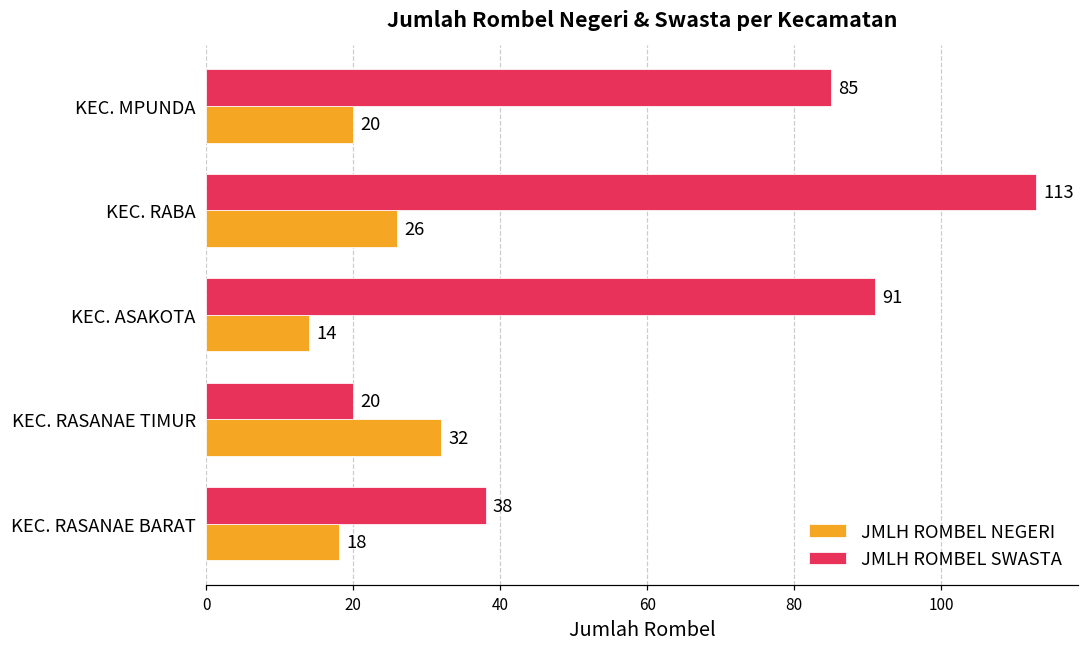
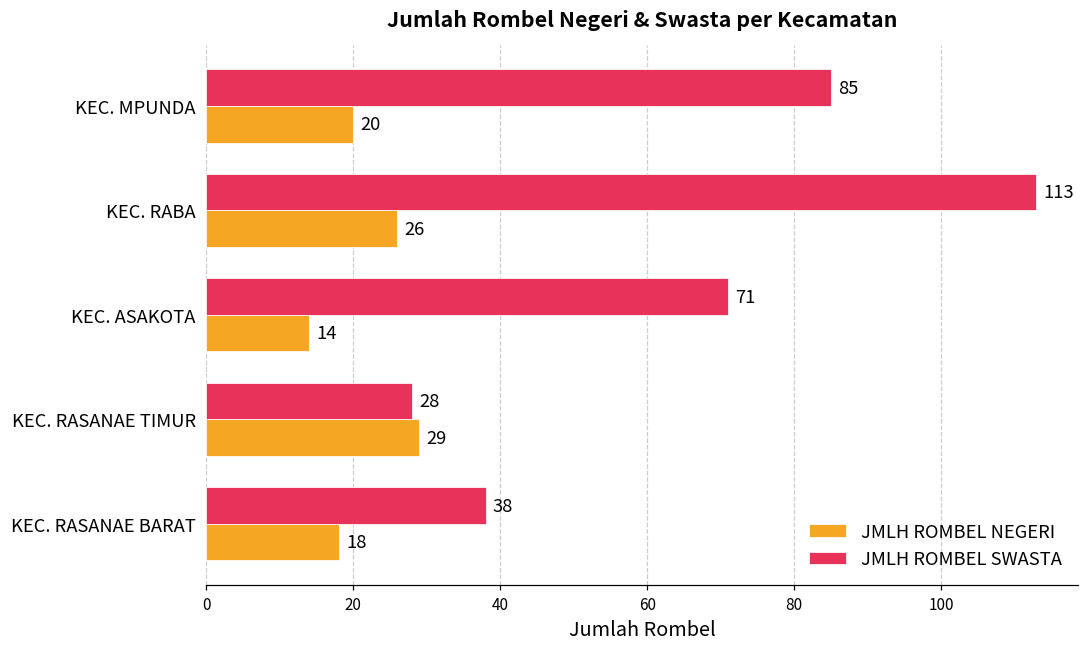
  {
    "JMLH ROMBEL NEGERI": {
      "KEC. MPUNDA": 20,
      "KEC. RABA": 26,
      "KEC. ASAKOTA": 14,
-     "KEC. RASANAE TIMUR": 32,
+     "KEC. RASANAE TIMUR": 29,
      "KEC. RASANAE BARAT": 18
    },
    "JMLH ROMBEL SWASTA": {
      "KEC. MPUNDA": 85,
      "KEC. RABA": 113,
-     "KEC. ASAKOTA": 91,
-     "KEC. RASANAE TIMUR": 20,
+     "KEC. ASAKOTA": 71,
+     "KEC. RASANAE TIMUR": 28,
      "KEC. RASANAE BARAT": 38
    }
  }
